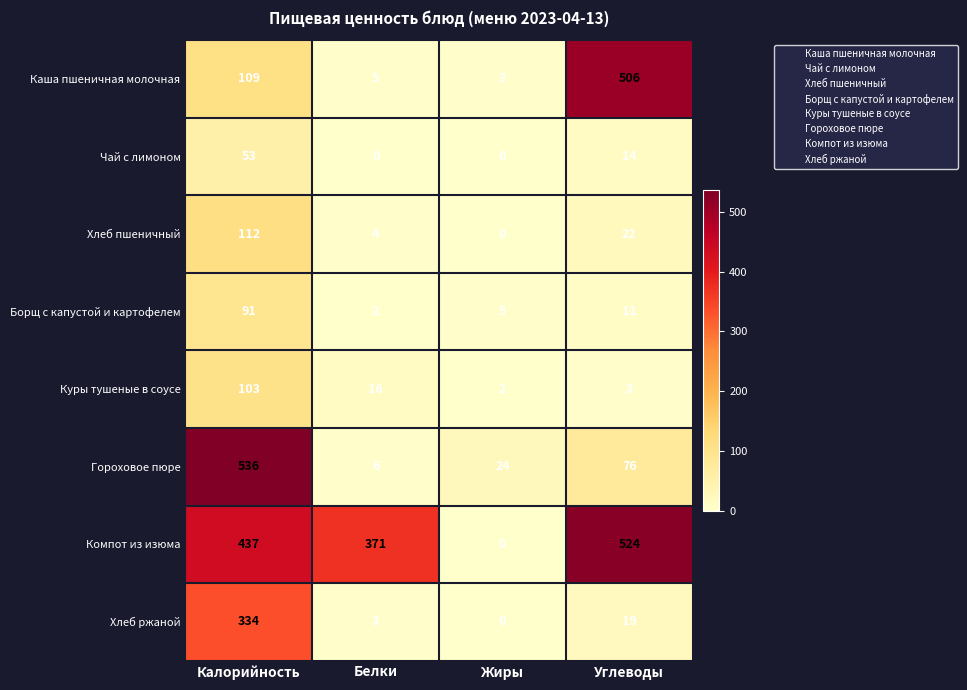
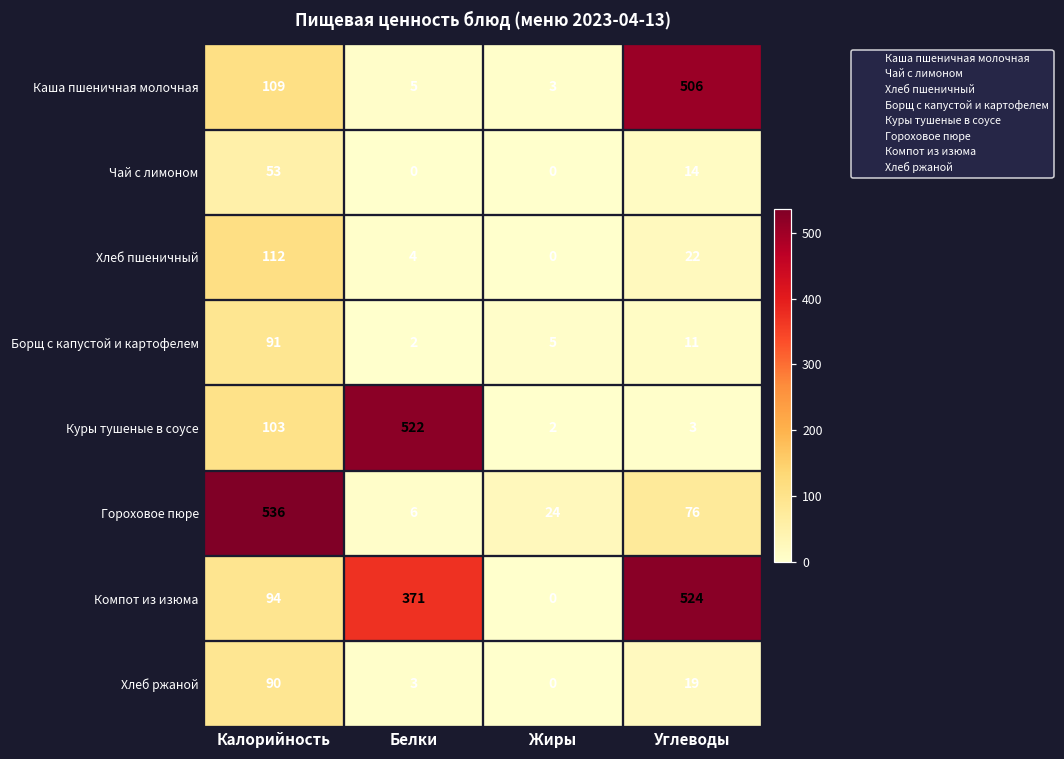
  {
    "Каша пшеничная молочная": {
      "Калорийность": 109,
      "Белки": 5,
      "Жиры": 3,
      "Углеводы": 506
    },
    "Чай с лимоном": {
      "Калорийность": 53,
      "Белки": 0,
      "Жиры": 0,
      "Углеводы": 14
    },
    "Хлеб пшеничный": {
      "Калорийность": 112,
      "Белки": 4,
      "Жиры": 0,
      "Углеводы": 22
    },
    "Борщ с капустой и картофелем": {
      "Калорийность": 91,
      "Белки": 2,
      "Жиры": 5,
      "Углеводы": 11
    },
    "Куры тушеные в соусе": {
      "Калорийность": 103,
-     "Белки": 16,
+     "Белки": 522,
      "Жиры": 2,
      "Углеводы": 3
    },
    "Гороховое пюре": {
      "Калорийность": 536,
      "Белки": 6,
      "Жиры": 24,
      "Углеводы": 76
    },
    "Компот из изюма": {
-     "Калорийность": 437,
+     "Калорийность": 94,
      "Белки": 371,
      "Жиры": 0,
      "Углеводы": 524
    },
    "Хлеб ржаной": {
-     "Калорийность": 334,
+     "Калорийность": 90,
      "Белки": 3,
      "Жиры": 0,
      "Углеводы": 19
    }
  }
